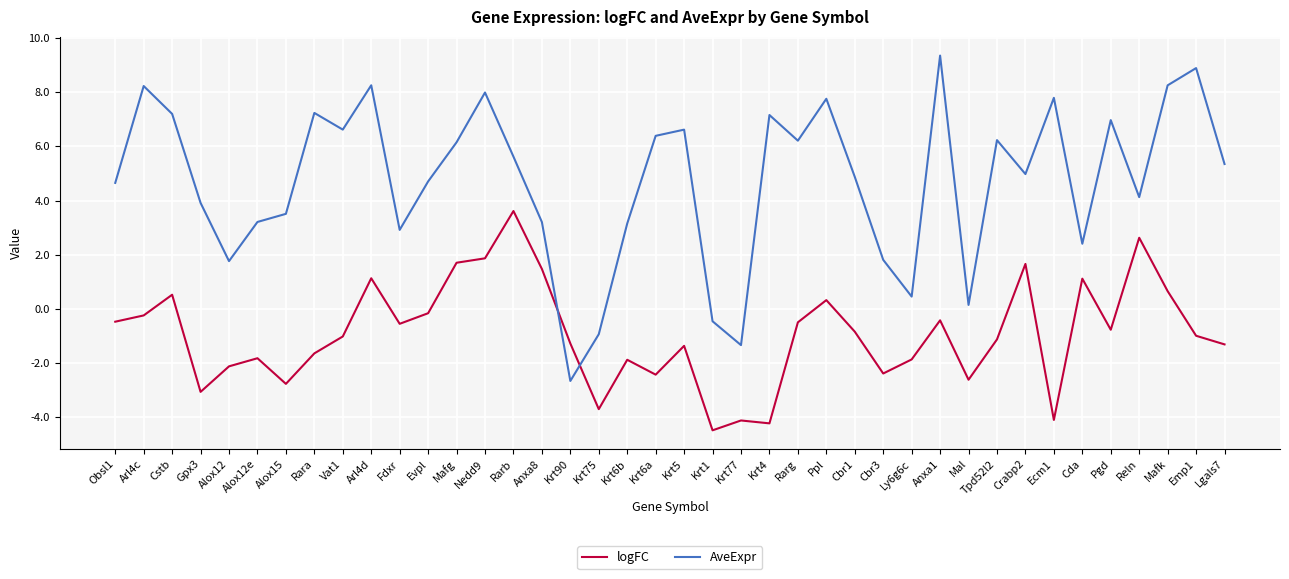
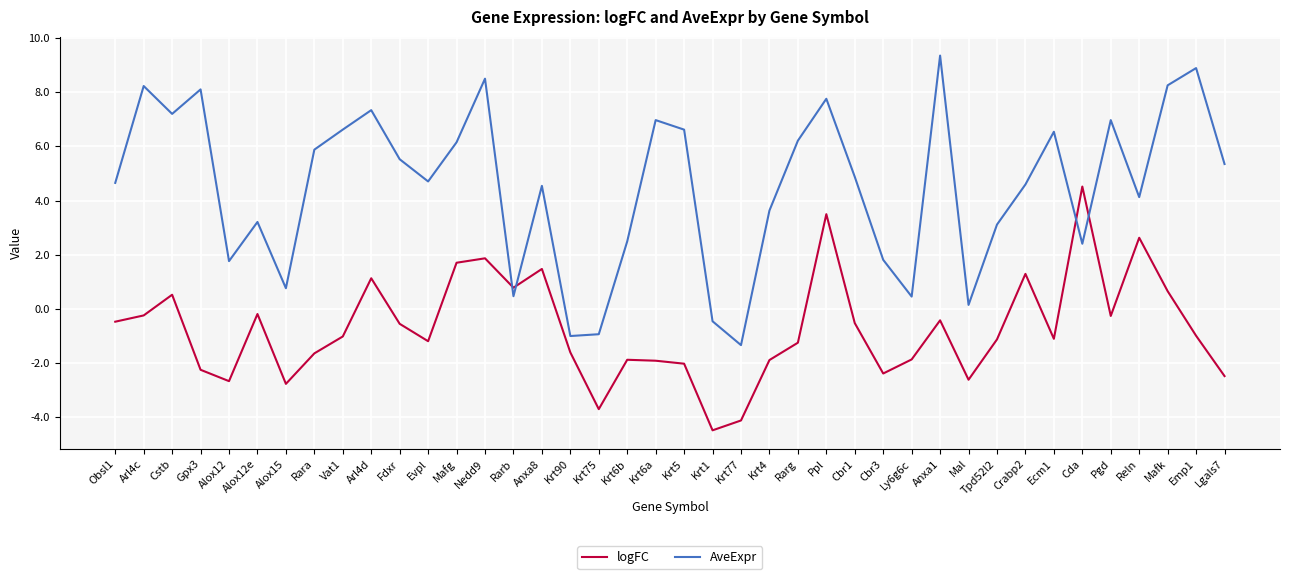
  {
    "logFC": {
      "Obsl1": -0.5,
      "Arl4c": -0.2,
      "Cstb": 0.5,
-     "Gpx3": -3.1,
-     "Alox12": -2.1,
-     "Alox12e": -1.8,
+     "Gpx3": -2.3,
+     "Alox12": -2.7,
+     "Alox12e": -0.2,
      "Alox15": -2.8,
      "Rara": -1.6,
      "Vat1": -1.0,
      "Arl4d": 1.1,
      "Fdxr": -0.6,
-     "Evpl": -0.2,
+     "Evpl": -1.2,
      "Mafg": 1.7,
      "Nedd9": 1.9,
-     "Rarb": 3.6,
+     "Rarb": 0.8,
      "Anxa8": 1.5,
-     "Krt90": -1.3,
+     "Krt90": -1.6,
      "Krt75": -3.7,
      "Krt6b": -1.9,
-     "Krt6a": -2.4,
-     "Krt5": -1.4,
+     "Krt6a": -1.9,
+     "Krt5": -2.0,
      "Krt1": -4.5,
      "Krt77": -4.1,
-     "Krt4": -4.2,
-     "Rarg": -0.5,
-     "Ppl": 0.3,
-     "Cbr1": -0.8,
+     "Krt4": -1.9,
+     "Rarg": -1.3,
+     "Ppl": 3.5,
+     "Cbr1": -0.5,
      "Cbr3": -2.4,
      "Ly6g6c": -1.9,
      "Anxa1": -0.4,
      "Mal": -2.6,
      "Tpd52l2": -1.1,
-     "Crabp2": 1.7,
-     "Ecm1": -4.1,
-     "Cda": 1.1,
-     "Pgd": -0.8,
+     "Crabp2": 1.3,
+     "Ecm1": -1.1,
+     "Cda": 4.5,
+     "Pgd": -0.3,
      "Reln": 2.6,
      "Mafk": 0.7,
      "Emp1": -1.0,
-     "Lgals7": -1.3
+     "Lgals7": -2.5
    },
    "AveExpr": {
      "Obsl1": 4.7,
      "Arl4c": 8.2,
      "Cstb": 7.2,
-     "Gpx3": 3.9,
+     "Gpx3": 8.1,
      "Alox12": 1.8,
      "Alox12e": 3.2,
-     "Alox15": 3.5,
-     "Rara": 7.2,
+     "Alox15": 0.8,
+     "Rara": 5.9,
      "Vat1": 6.6,
-     "Arl4d": 8.3,
-     "Fdxr": 2.9,
+     "Arl4d": 7.3,
+     "Fdxr": 5.5,
      "Evpl": 4.7,
      "Mafg": 6.2,
-     "Nedd9": 8.0,
-     "Rarb": 5.6,
-     "Anxa8": 3.2,
-     "Krt90": -2.7,
+     "Nedd9": 8.5,
+     "Rarb": 0.5,
+     "Anxa8": 4.5,
+     "Krt90": -1.0,
      "Krt75": -0.9,
-     "Krt6b": 3.1,
-     "Krt6a": 6.4,
+     "Krt6b": 2.5,
+     "Krt6a": 7.0,
      "Krt5": 6.6,
      "Krt1": -0.5,
      "Krt77": -1.3,
-     "Krt4": 7.2,
+     "Krt4": 3.6,
      "Rarg": 6.2,
      "Ppl": 7.8,
      "Cbr1": 4.9,
      "Cbr3": 1.8,
      "Ly6g6c": 0.5,
      "Anxa1": 9.4,
      "Mal": 0.1,
-     "Tpd52l2": 6.2,
-     "Crabp2": 5.0,
-     "Ecm1": 7.8,
+     "Tpd52l2": 3.1,
+     "Crabp2": 4.6,
+     "Ecm1": 6.5,
      "Cda": 2.4,
      "Pgd": 7.0,
      "Reln": 4.1,
      "Mafk": 8.3,
      "Emp1": 8.9,
      "Lgals7": 5.3
    }
  }
